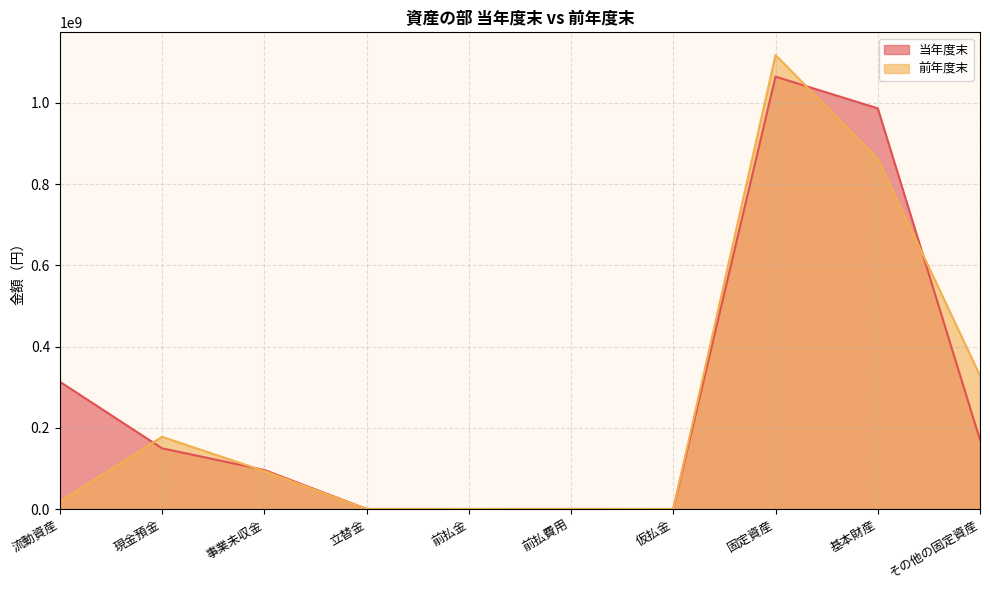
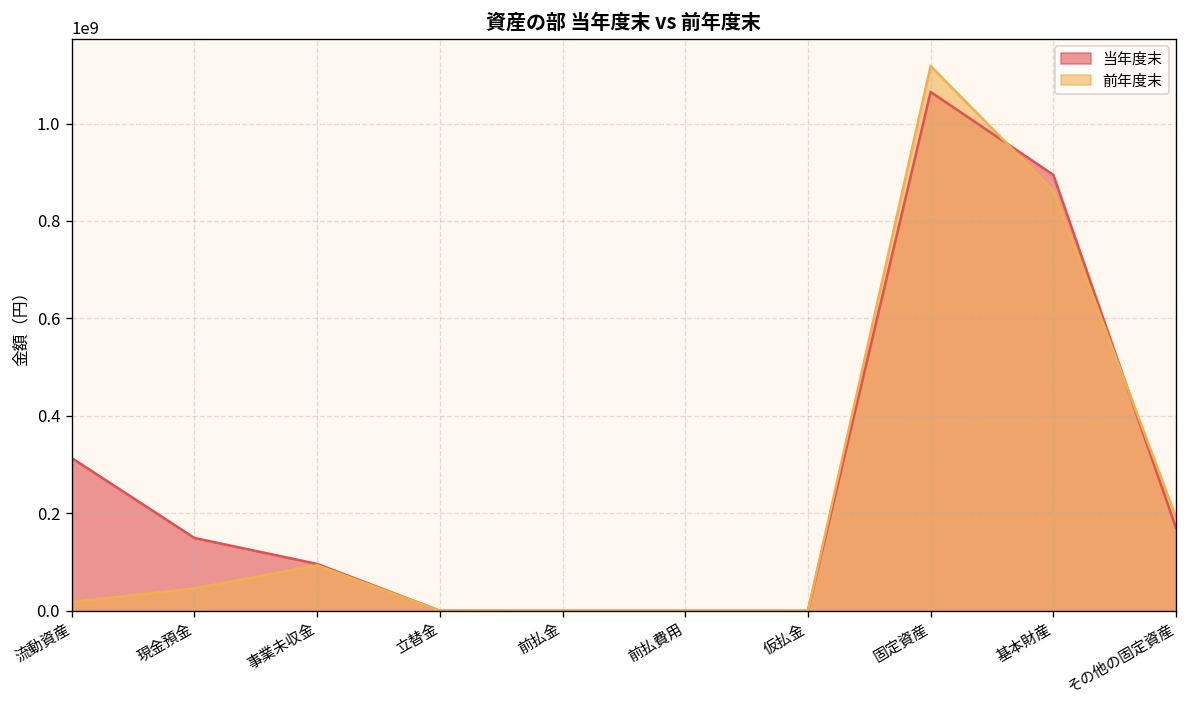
  {
    "当年度末": {
      "流動資産": 310000000,
      "現金預金": 150000000,
      "固定資産": 1060000000,
-     "基本財産": 990000000,
+     "基本財産": 890000000,
      "その他の固定資産": 170000000
    },
    "前年度末": {
      "流動資産": 20000000,
-     "現金預金": 180000000,
+     "現金預金": 50000000,
      "固定資産": 1120000000,
      "基本財産": 860000000,
-     "その他の固定資産": 330000000
+     "その他の固定資産": 190000000
    }
  }
